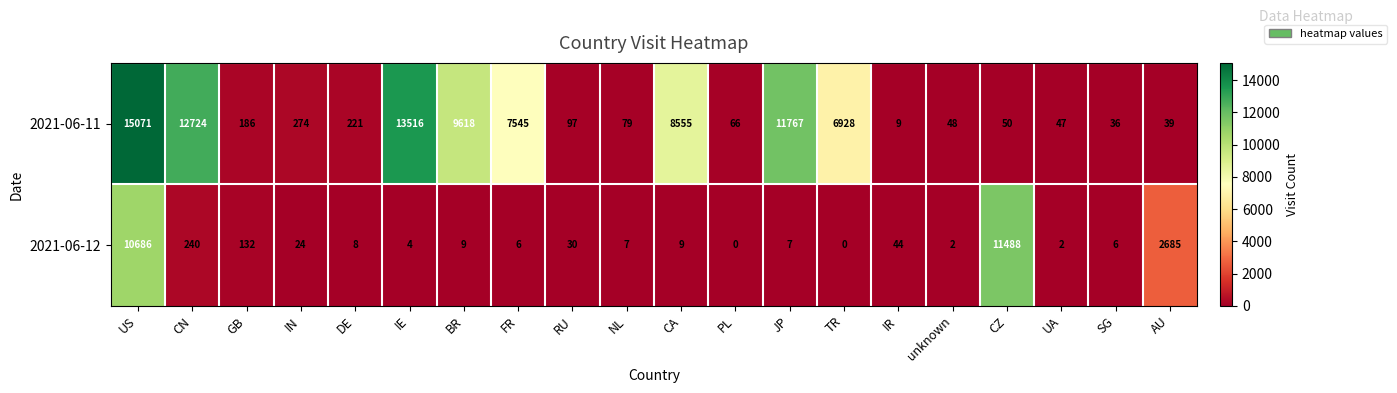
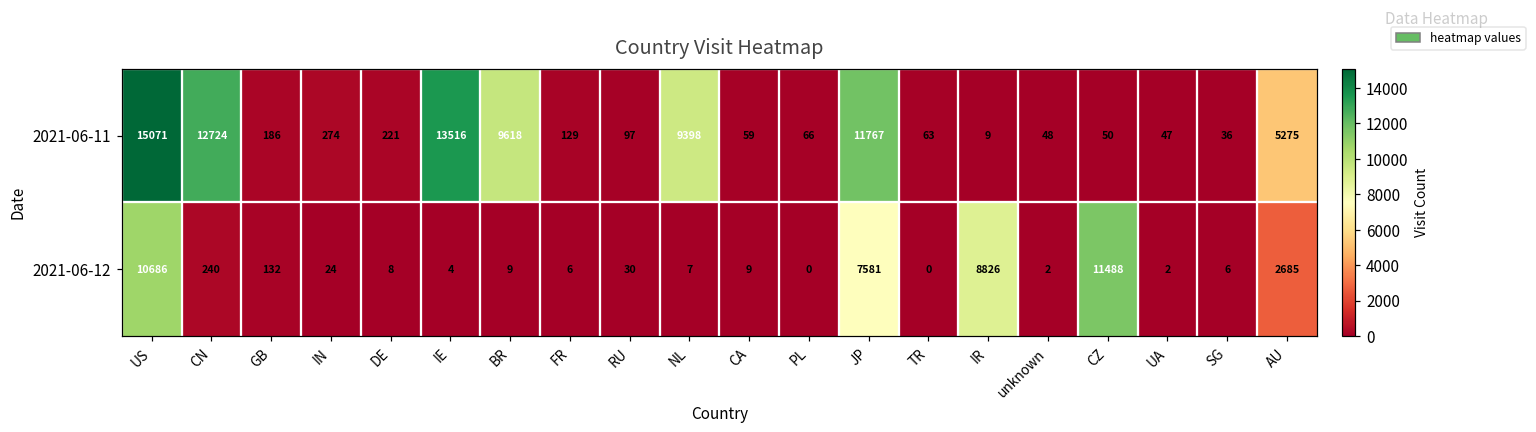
  {
    "2021-06-11": {
      "US": 15071,
      "CN": 12724,
      "GB": 186,
      "IN": 274,
      "DE": 221,
      "IE": 13516,
      "BR": 9618,
-     "FR": 7545,
+     "FR": 129,
      "RU": 97,
-     "NL": 79,
-     "CA": 8555,
+     "NL": 9398,
+     "CA": 59,
      "PL": 66,
      "JP": 11767,
-     "TR": 6928,
+     "TR": 63,
      "IR": 9,
      "unknown": 48,
      "CZ": 50,
      "UA": 47,
      "SG": 36,
-     "AU": 39
+     "AU": 5275
    },
    "2021-06-12": {
      "US": 10686,
      "CN": 240,
      "GB": 132,
      "IN": 24,
      "DE": 8,
      "IE": 4,
      "BR": 9,
      "FR": 6,
      "RU": 30,
      "NL": 7,
      "CA": 9,
      "PL": 0,
-     "JP": 7,
+     "JP": 7581,
      "TR": 0,
-     "IR": 44,
+     "IR": 8826,
      "unknown": 2,
      "CZ": 11488,
      "UA": 2,
      "SG": 6,
      "AU": 2685
    }
  }
